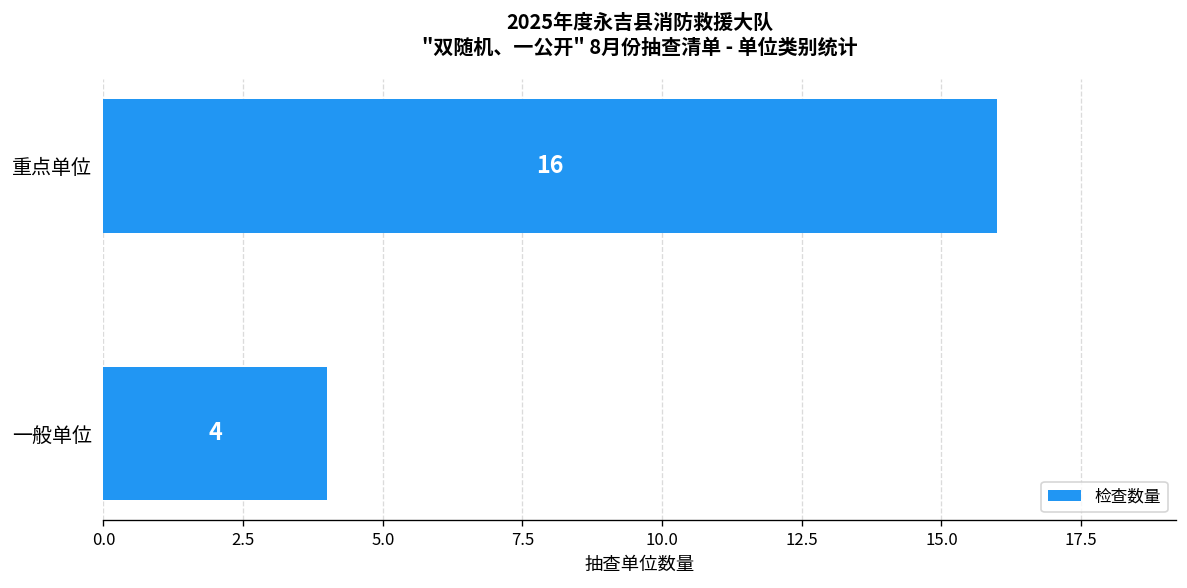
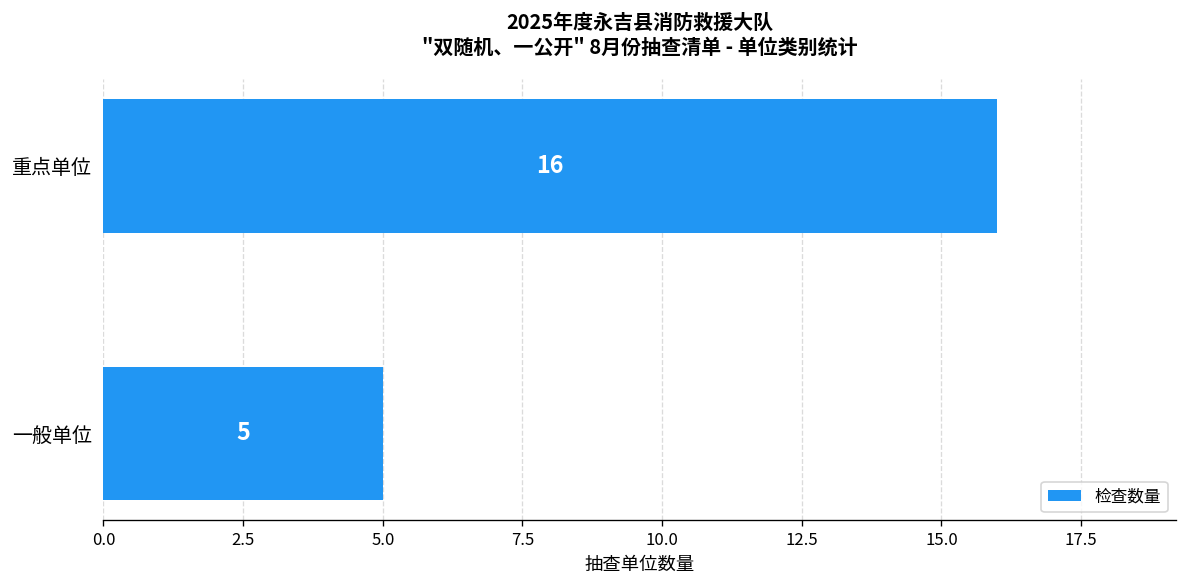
  {
    "重点单位": 16,
-   "一般单位": 4
+   "一般单位": 5
  }
